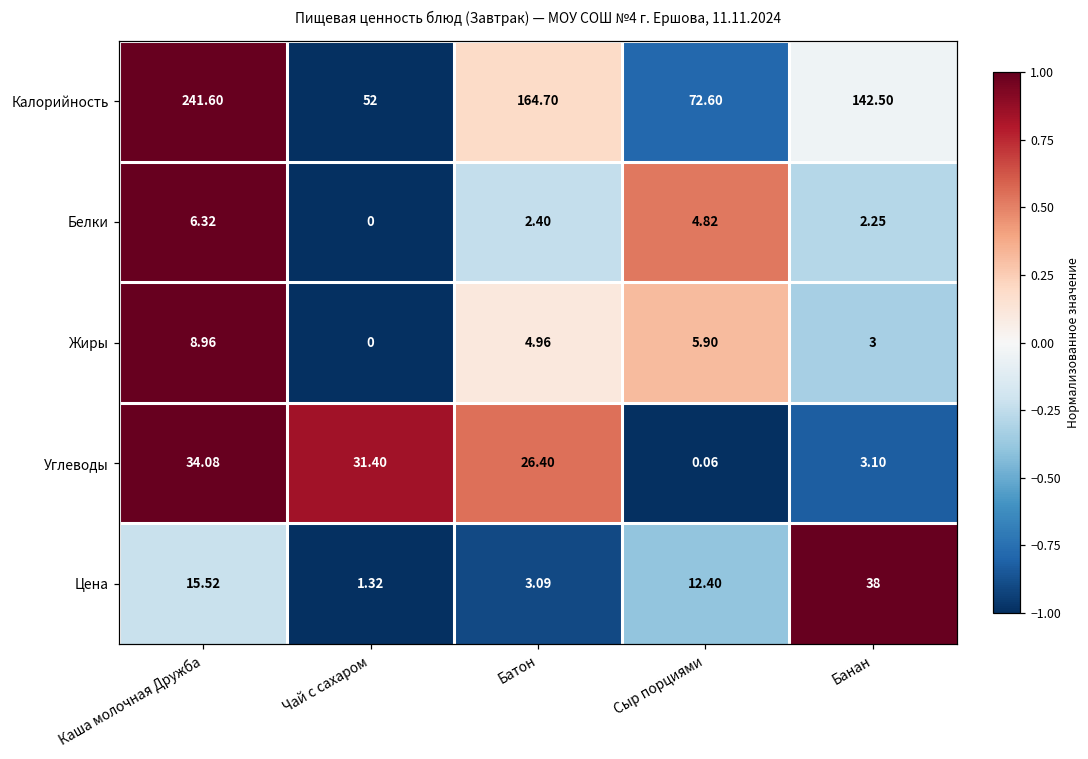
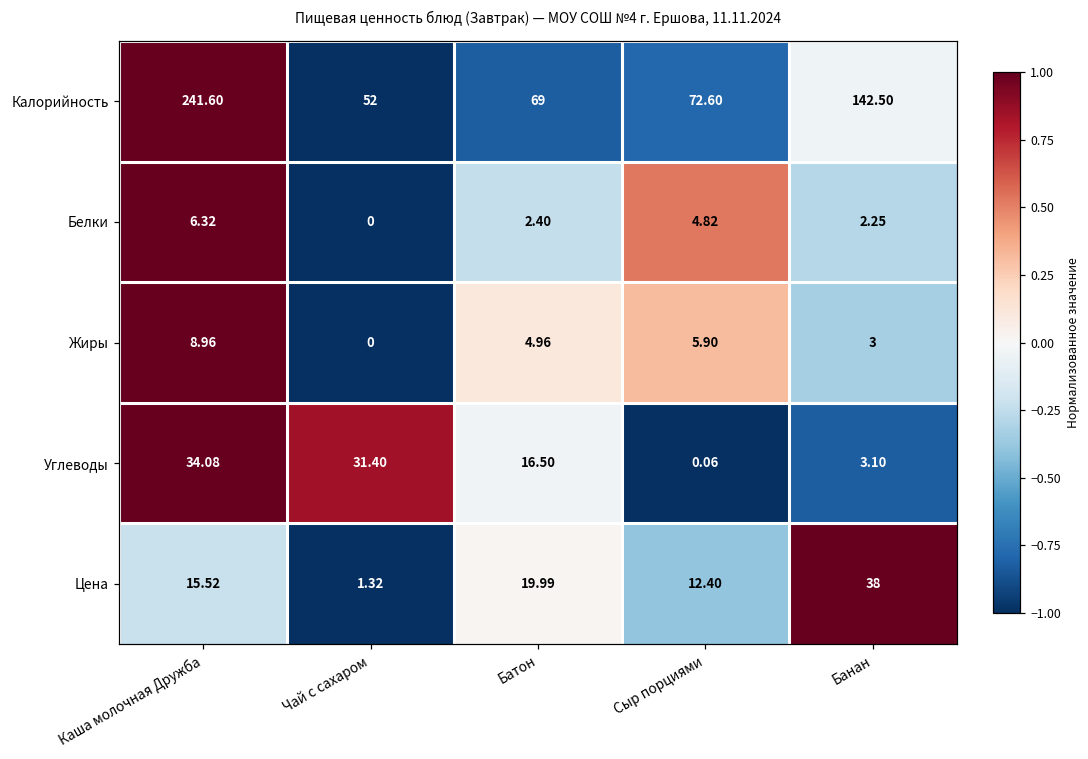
  {
    "Калорийность": {
      "Каша молочная Дружба": 241.60,
      "Чай с сахаром": 52,
-     "Батон": 164.70,
+     "Батон": 69,
      "Сыр порциями": 72.60,
      "Банан": 142.50
    },
    "Белки": {
      "Каша молочная Дружба": 6.32,
      "Чай с сахаром": 0,
      "Батон": 2.40,
      "Сыр порциями": 4.82,
      "Банан": 2.25
    },
    "Жиры": {
      "Каша молочная Дружба": 8.96,
      "Чай с сахаром": 0,
      "Батон": 4.96,
      "Сыр порциями": 5.90,
      "Банан": 3
    },
    "Углеводы": {
      "Каша молочная Дружба": 34.08,
      "Чай с сахаром": 31.40,
-     "Батон": 26.40,
+     "Батон": 16.50,
      "Сыр порциями": 0.06,
      "Банан": 3.10
    },
    "Цена": {
      "Каша молочная Дружба": 15.52,
      "Чай с сахаром": 1.32,
-     "Батон": 3.09,
+     "Батон": 19.99,
      "Сыр порциями": 12.40,
      "Банан": 38
    }
  }
